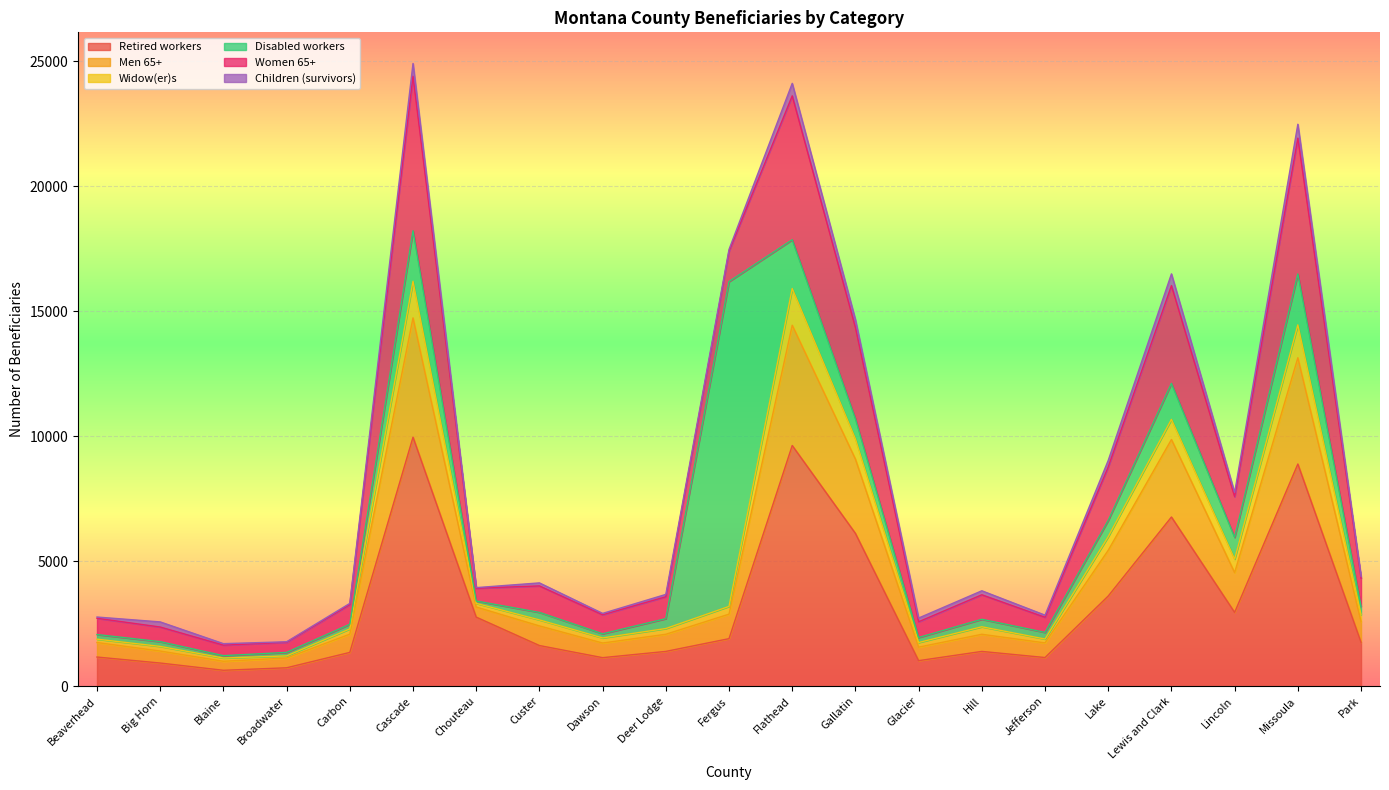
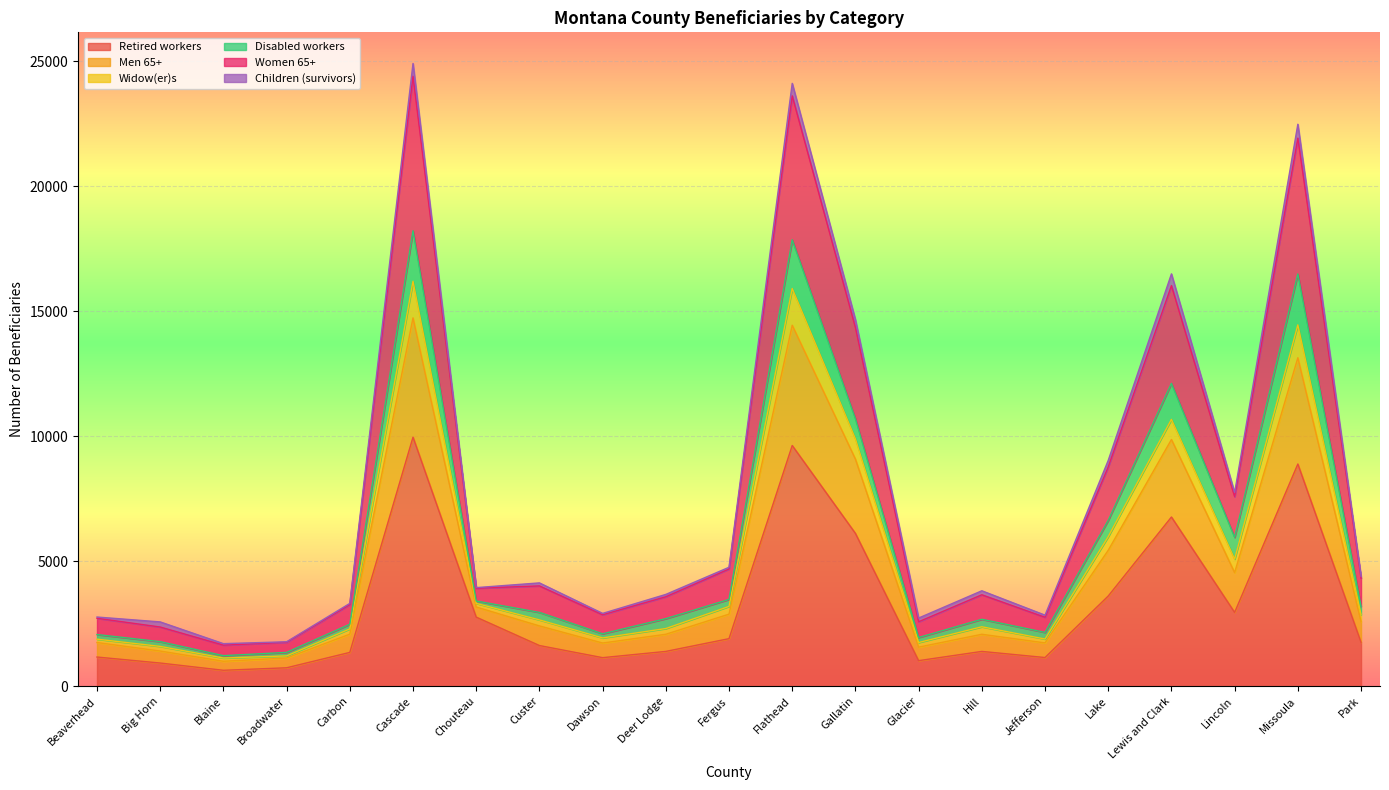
  {
    "Retired workers": {
      "Beaverhead": 1200,
      "Big Horn": 900,
      "Blaine": 600,
      "Broadwater": 700,
      "Carbon": 1400,
      "Cascade": 10000,
      "Chouteau": 2800,
      "Custer": 1600,
      "Dawson": 1100,
      "Deer Lodge": 1400,
      "Fergus": 1900,
      "Flathead": 9600,
      "Gallatin": 6100,
      "Glacier": 1000,
      "Hill": 1400,
      "Jefferson": 1200,
      "Lake": 3600,
      "Lewis and Clark": 6800,
      "Lincoln": 3000,
      "Missoula": 8900,
      "Park": 1800
    },
    "Disabled workers": {
      "Beaverhead": 200,
      "Big Horn": 200,
      "Broadwater": 100,
      "Carbon": 200,
      "Cascade": 2000,
      "Custer": 300,
      "Dawson": 200,
      "Deer Lodge": 400,
-     "Fergus": 13000,
+     "Fergus": 300,
      "Flathead": 2000,
      "Gallatin": 800,
      "Glacier": 200,
      "Hill": 300,
      "Jefferson": 300,
      "Lake": 700,
      "Lewis and Clark": 1400,
      "Lincoln": 900,
      "Missoula": 2000,
      "Park": 300
    },
    "Women 65+": {
      "Big Horn": 600,
      "Cascade": 6200,
      "Custer": 1100,
      "Flathead": 5800,
      "Gallatin": 3700,
      "Glacier": 600,
      "Hill": 1000,
      "Lake": 2100,
      "Lewis and Clark": 3900,
      "Lincoln": 1600,
      "Missoula": 5400
    },
    "Children (survivors)": {
      "Big Horn": 200,
      "Cascade": 500,
      "Custer": 100,
      "Flathead": 500,
      "Gallatin": 300,
      "Glacier": 200,
      "Hill": 200,
      "Lake": 300,
      "Lewis and Clark": 500,
      "Lincoln": 200,
      "Missoula": 600
    }
  }
